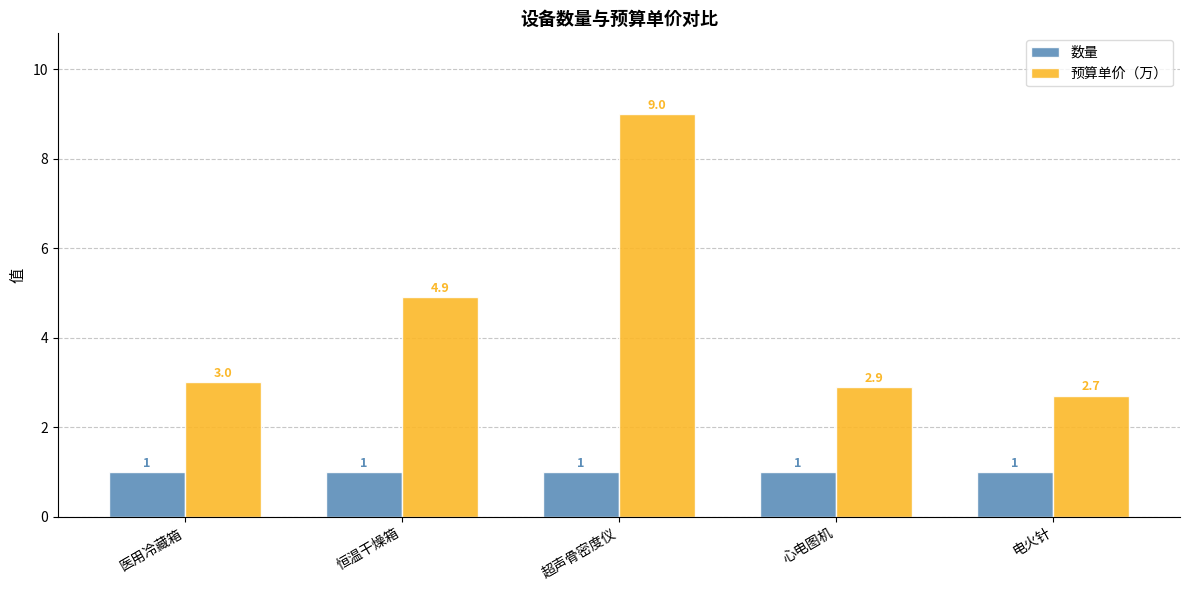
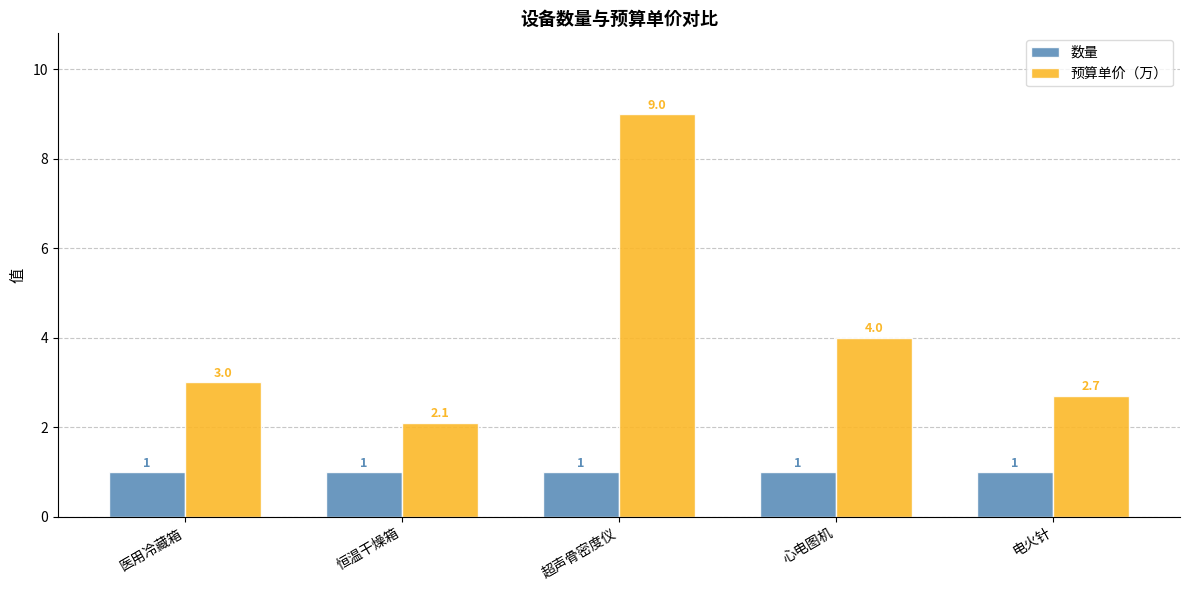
  {
    "数量": {
      "医用冷藏箱": 1,
      "恒温干燥箱": 1,
      "超声骨密度仪": 1,
      "心电图机": 1,
      "电火针": 1
    },
    "预算单价（万）": {
      "医用冷藏箱": 3.0,
-     "恒温干燥箱": 4.9,
+     "恒温干燥箱": 2.1,
      "超声骨密度仪": 9.0,
-     "心电图机": 2.9,
+     "心电图机": 4.0,
      "电火针": 2.7
    }
  }
